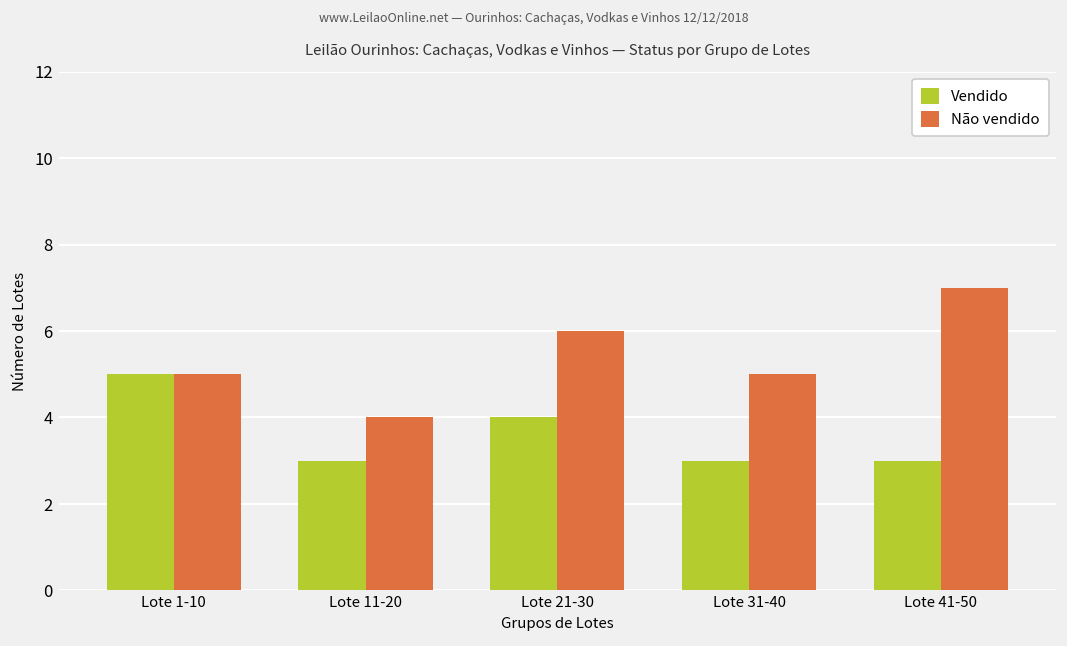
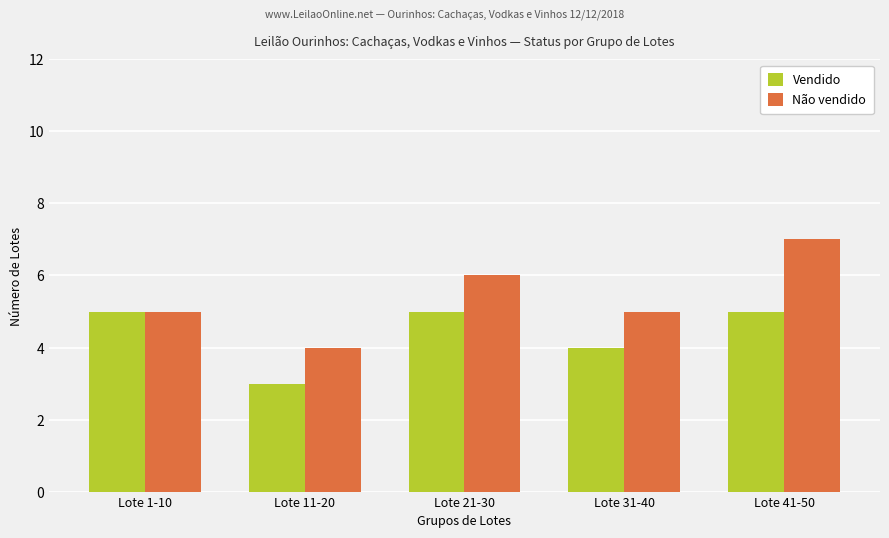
  {
    "Vendido": {
      "Lote 1-10": 5,
      "Lote 11-20": 3,
-     "Lote 21-30": 4,
-     "Lote 31-40": 3,
-     "Lote 41-50": 3
+     "Lote 21-30": 5,
+     "Lote 31-40": 4,
+     "Lote 41-50": 5
    },
    "Não vendido": {
      "Lote 1-10": 5,
      "Lote 11-20": 4,
      "Lote 21-30": 6,
      "Lote 31-40": 5,
      "Lote 41-50": 7
    }
  }
